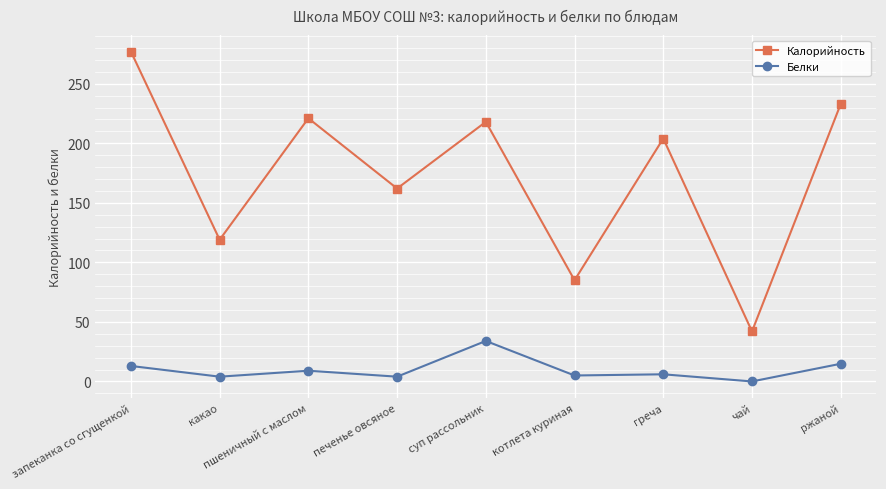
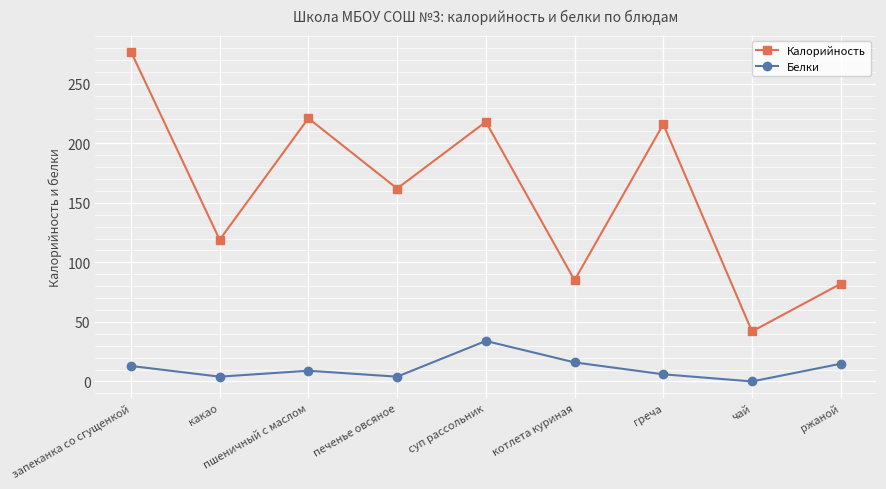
  {
    "Калорийность": {
      "запеканка со сгущенкой": 277,
      "какао": 119,
      "пшеничный с маслом": 221,
      "печенье овсяное": 162,
      "суп рассольник": 218,
      "котлета куриная": 85,
-     "греча": 204,
+     "греча": 216,
      "чай": 42,
-     "ржаной": 233
+     "ржаной": 82
    },
    "Белки": {
      "запеканка со сгущенкой": 13,
      "какао": 4,
      "пшеничный с маслом": 9,
      "печенье овсяное": 4,
      "суп рассольник": 34,
-     "котлета куриная": 5,
+     "котлета куриная": 16,
      "греча": 6,
      "чай": 0,
      "ржаной": 15
    }
  }
